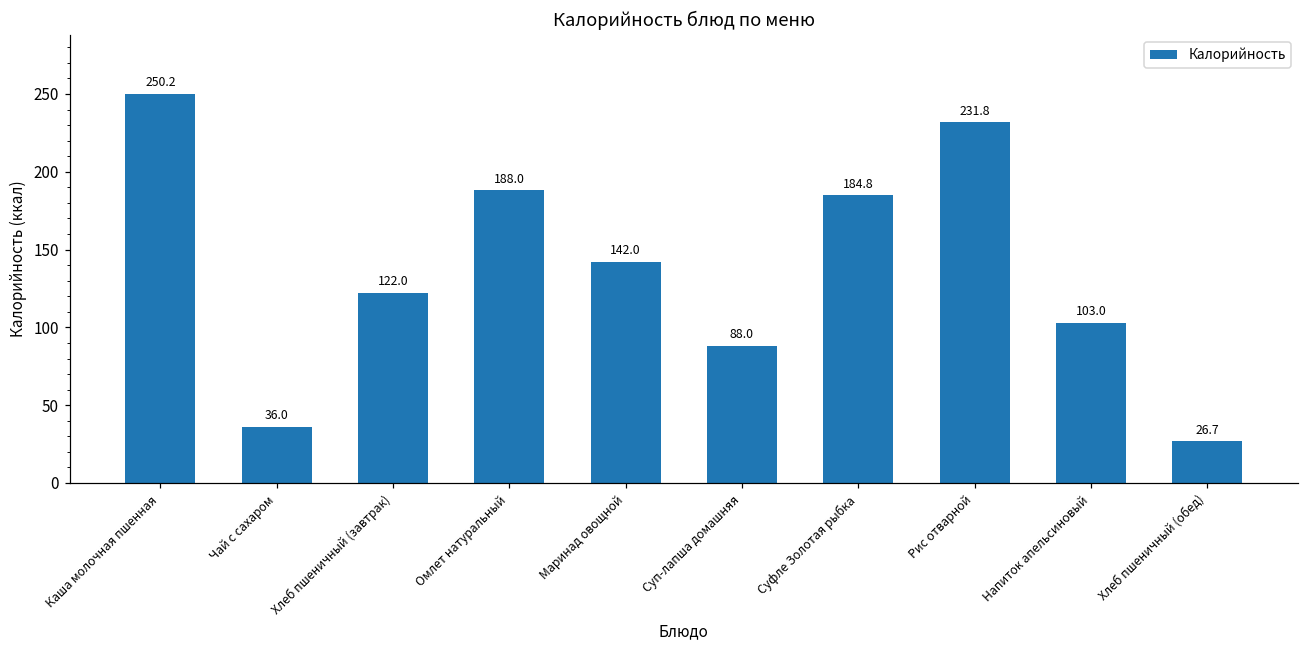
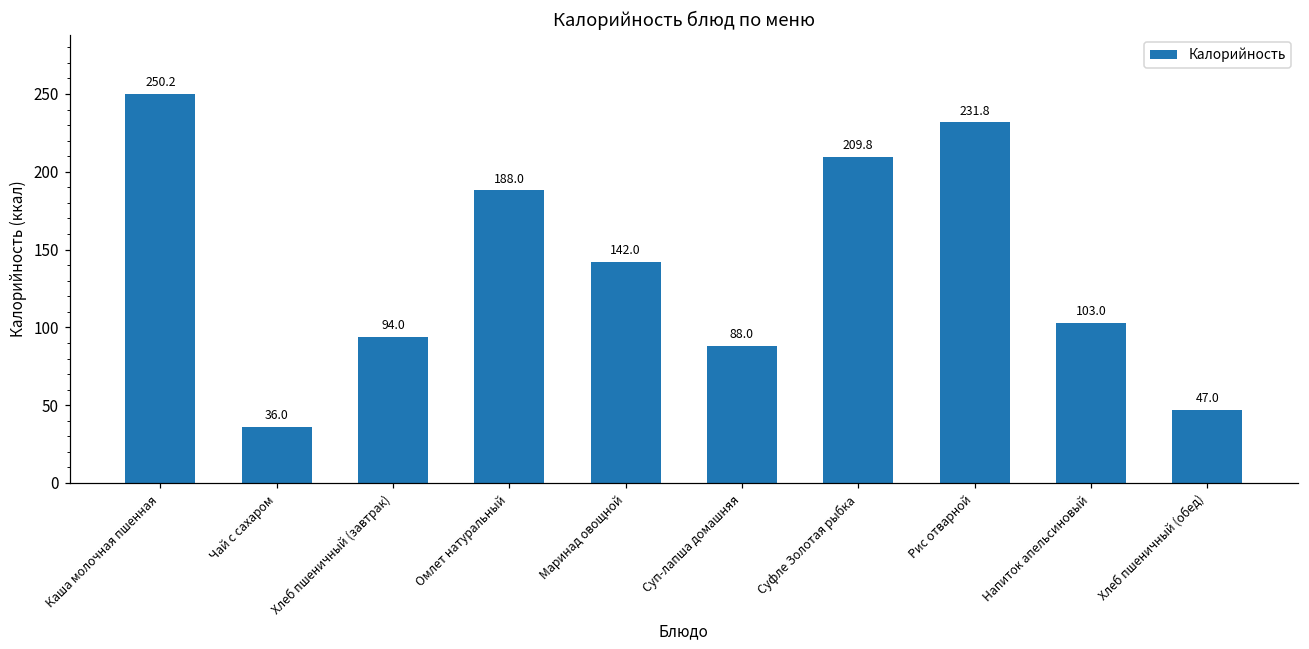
  {
    "Каша молочная пшенная": 250.2,
    "Чай с сахаром": 36.0,
-   "Хлеб пшеничный (завтрак)": 122.0,
+   "Хлеб пшеничный (завтрак)": 94.0,
    "Омлет натуральный": 188.0,
    "Маринад овощной": 142.0,
    "Суп-лапша домашняя": 88.0,
-   "Суфле Золотая рыбка": 184.8,
+   "Суфле Золотая рыбка": 209.8,
    "Рис отварной": 231.8,
    "Напиток апельсиновый": 103.0,
-   "Хлеб пшеничный (обед)": 26.7
+   "Хлеб пшеничный (обед)": 47.0
  }
